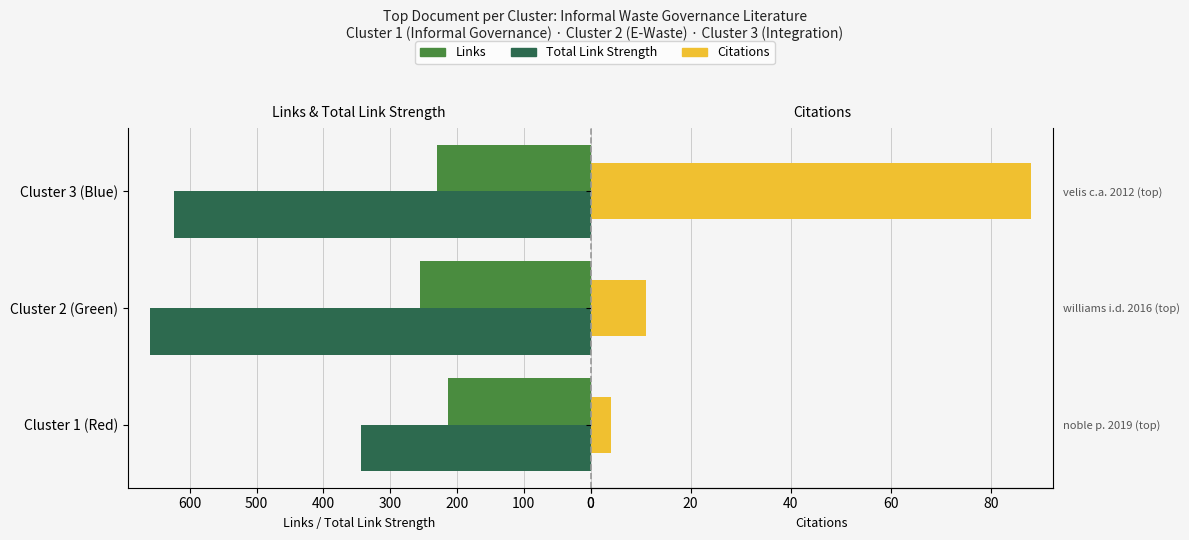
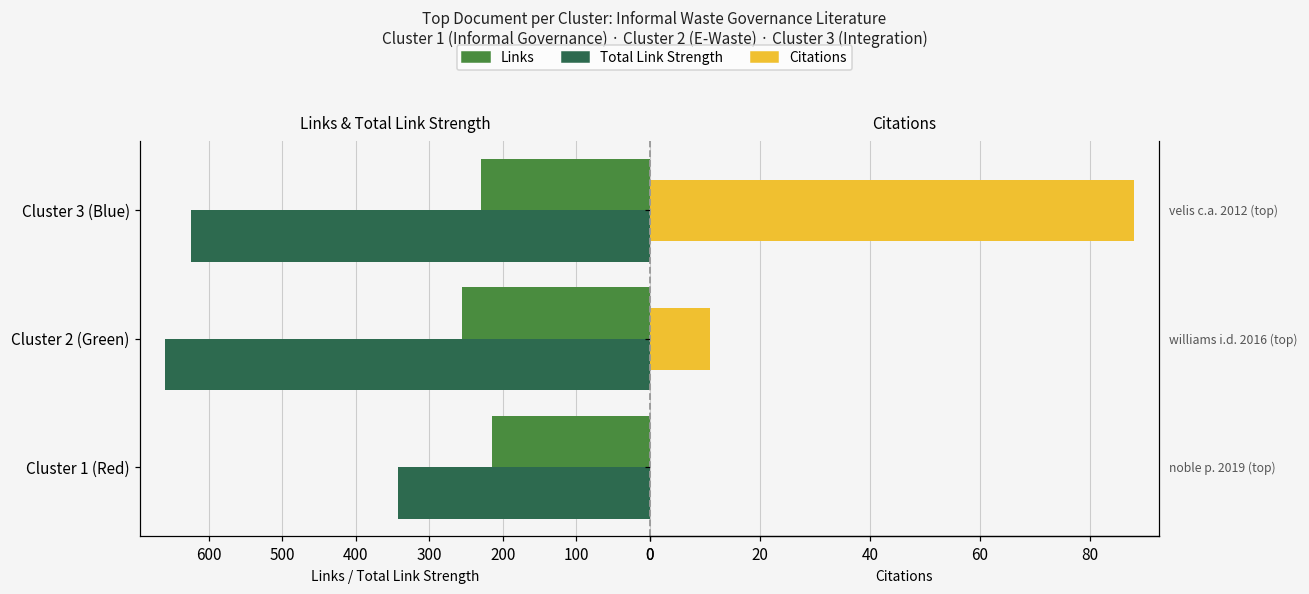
  {
    "Citations": {
      "velis c.a. 2012 (top)": 88,
      "williams i.d. 2016 (top)": 11,
-     "noble p. 2019 (top)": 4
+     "noble p. 2019 (top)": 0
    }
  }
